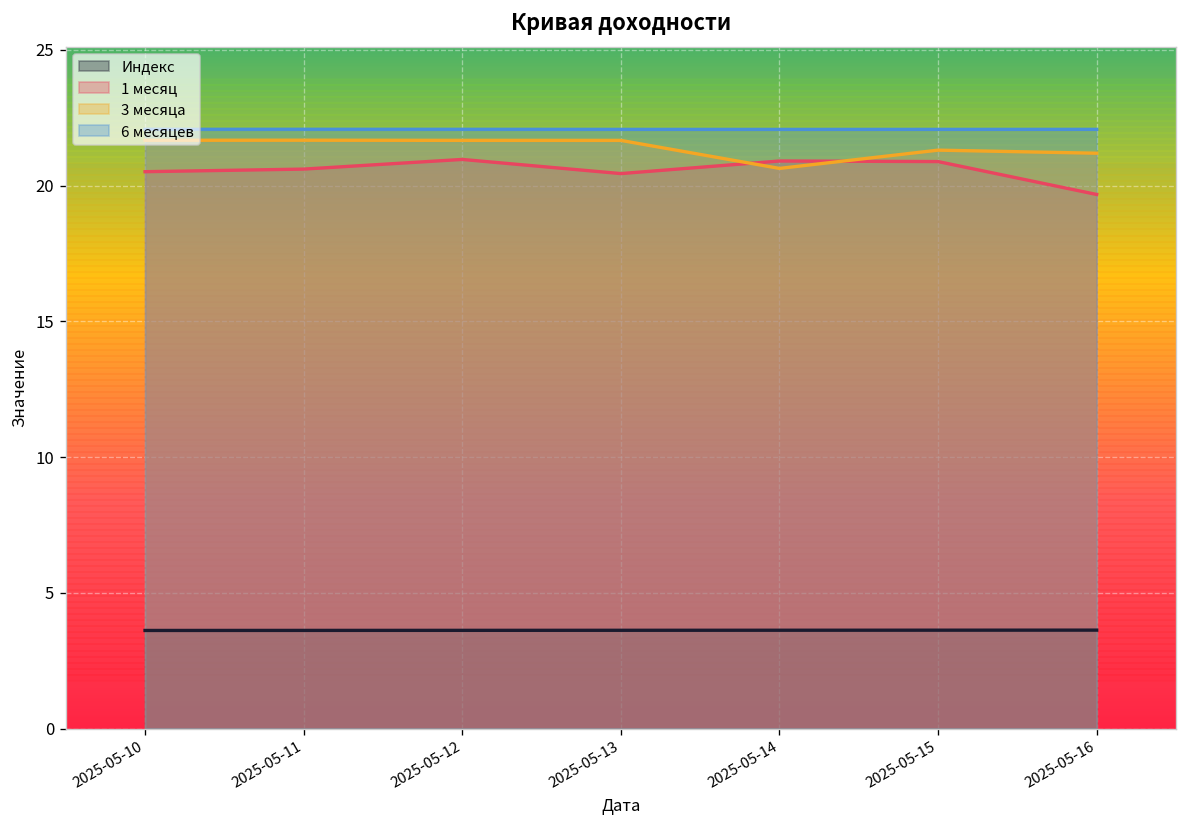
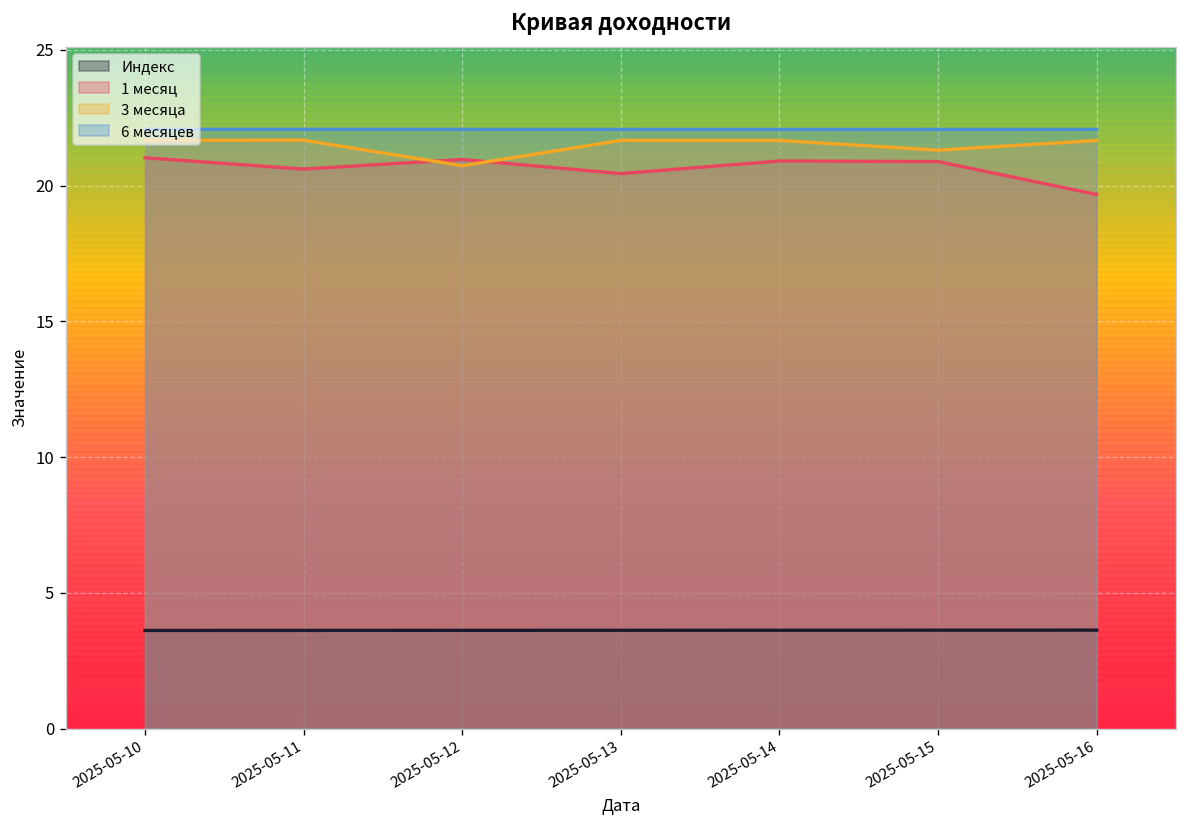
  {
    "Индекс": {
      "2025-05-10": 3.6,
      "2025-05-11": 3.6,
      "2025-05-12": 3.6,
      "2025-05-13": 3.6,
      "2025-05-14": 3.6,
      "2025-05-15": 3.6,
      "2025-05-16": 3.6
    },
    "1 месяц": {
-     "2025-05-10": 20.5,
+     "2025-05-10": 21.0,
      "2025-05-11": 20.6,
      "2025-05-12": 21.0,
      "2025-05-13": 20.4,
      "2025-05-14": 20.9,
      "2025-05-15": 20.9,
      "2025-05-16": 19.7
    },
    "3 месяца": {
      "2025-05-11": 21.7,
-     "2025-05-12": 21.7,
+     "2025-05-12": 20.7,
      "2025-05-13": 21.7,
-     "2025-05-14": 20.6,
+     "2025-05-14": 21.7,
      "2025-05-15": 21.3,
-     "2025-05-16": 21.2
+     "2025-05-16": 21.7
    },
    "6 месяцев": {
      "2025-05-11": 22.1,
      "2025-05-12": 22.1,
      "2025-05-13": 22.1,
      "2025-05-14": 22.1,
      "2025-05-15": 22.1,
      "2025-05-16": 22.1
    }
  }
